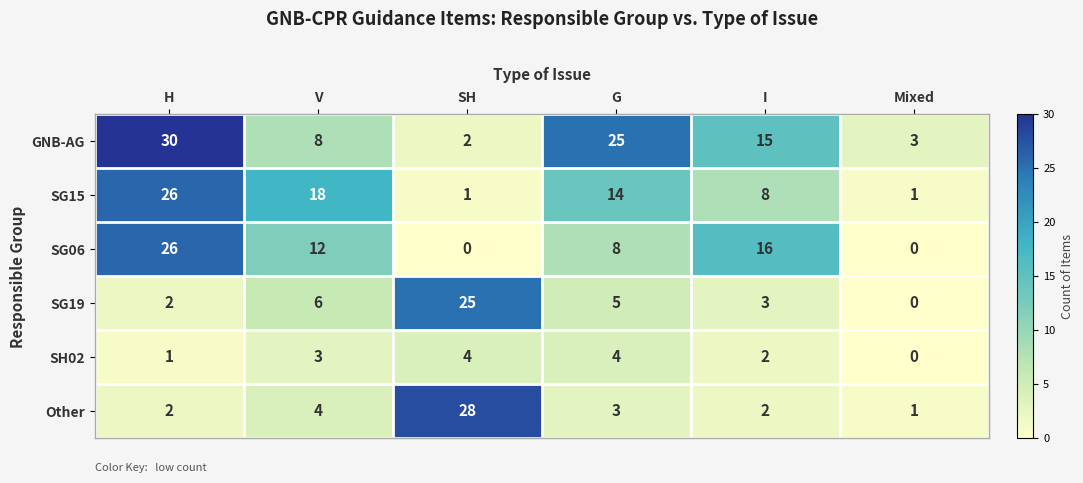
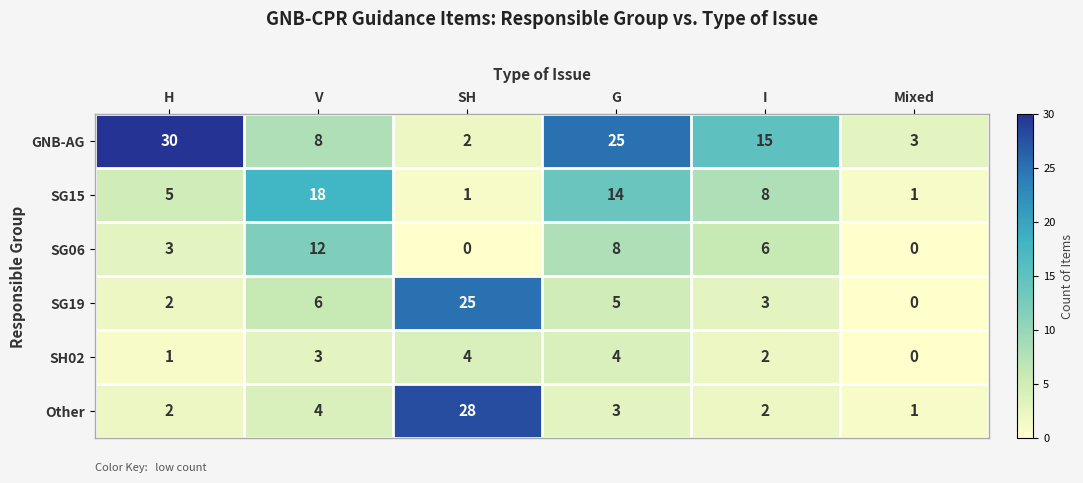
  {
    "GNB-AG": {
      "H": 30,
      "V": 8,
      "SH": 2,
      "G": 25,
      "I": 15,
      "Mixed": 3
    },
    "SG15": {
-     "H": 26,
+     "H": 5,
      "V": 18,
      "SH": 1,
      "G": 14,
      "I": 8,
      "Mixed": 1
    },
    "SG06": {
-     "H": 26,
+     "H": 3,
      "V": 12,
      "SH": 0,
      "G": 8,
-     "I": 16,
+     "I": 6,
      "Mixed": 0
    },
    "SG19": {
      "H": 2,
      "V": 6,
      "SH": 25,
      "G": 5,
      "I": 3,
      "Mixed": 0
    },
    "SH02": {
      "H": 1,
      "V": 3,
      "SH": 4,
      "G": 4,
      "I": 2,
      "Mixed": 0
    },
    "Other": {
      "H": 2,
      "V": 4,
      "SH": 28,
      "G": 3,
      "I": 2,
      "Mixed": 1
    }
  }
